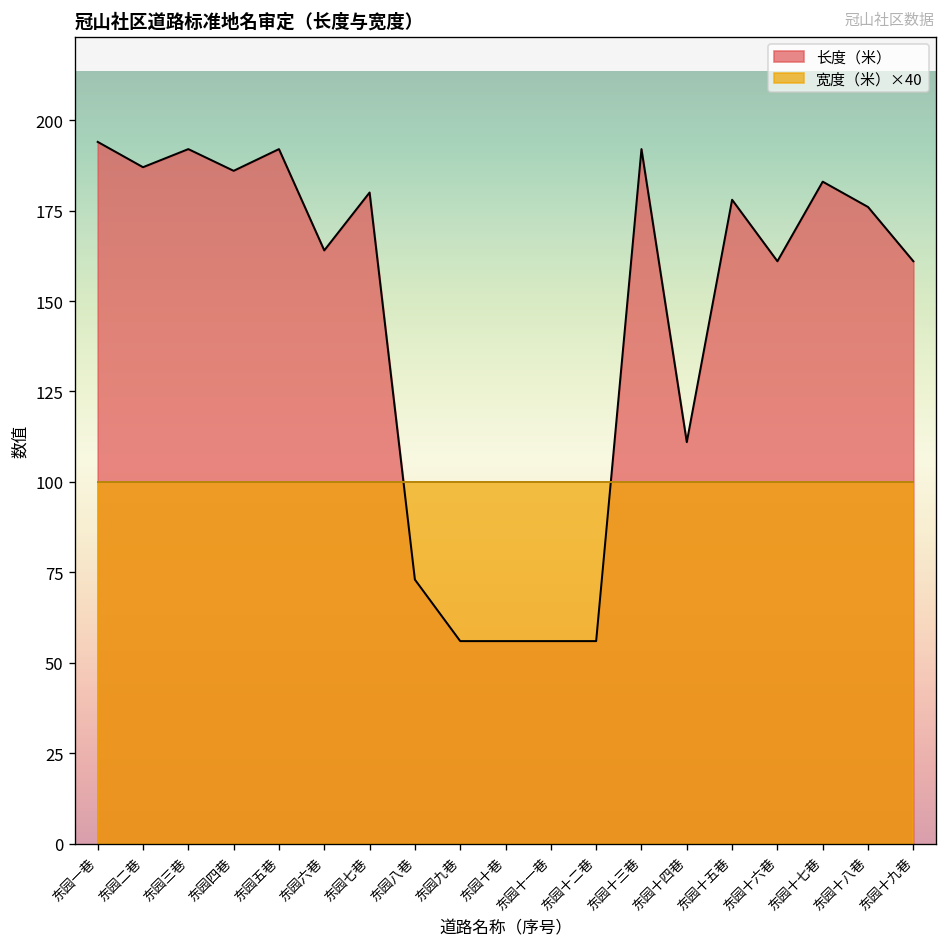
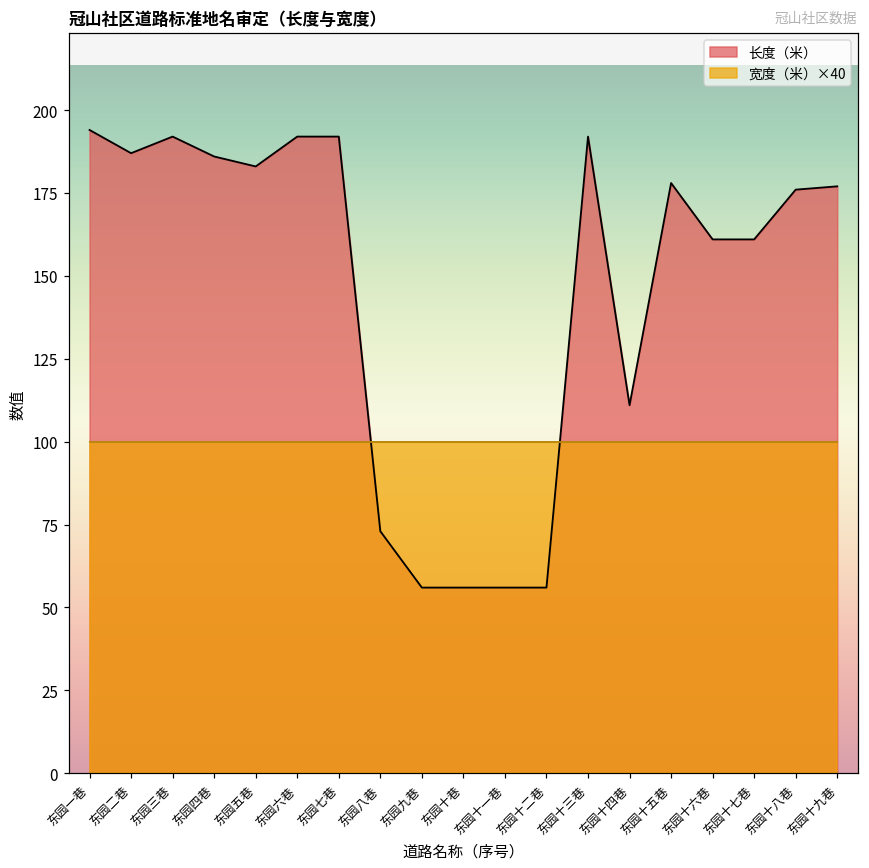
  {
    "长度（米）": {
      "东园一巷": 194,
      "东园二巷": 187,
      "东园三巷": 192,
      "东园四巷": 186,
-     "东园五巷": 192,
-     "东园六巷": 164,
-     "东园七巷": 180,
+     "东园五巷": 183,
+     "东园六巷": 192,
+     "东园七巷": 192,
      "东园八巷": 73,
      "东园九巷": 56,
      "东园十巷": 56,
      "东园十一巷": 56,
      "东园十二巷": 56,
      "东园十三巷": 192,
      "东园十四巷": 111,
      "东园十五巷": 178,
      "东园十六巷": 161,
-     "东园十七巷": 183,
+     "东园十七巷": 161,
      "东园十八巷": 176,
-     "东园十九巷": 161
+     "东园十九巷": 177
    },
    "宽度（米）×40": {
      "东园一巷": 100,
      "东园二巷": 100,
      "东园三巷": 100,
      "东园四巷": 100,
      "东园五巷": 100,
      "东园六巷": 100,
      "东园七巷": 100,
      "东园八巷": 100,
      "东园九巷": 100,
      "东园十巷": 100,
      "东园十一巷": 100,
      "东园十二巷": 100,
      "东园十三巷": 100,
      "东园十四巷": 100,
      "东园十五巷": 100,
      "东园十六巷": 100,
      "东园十七巷": 100,
      "东园十八巷": 100,
      "东园十九巷": 100
    }
  }
